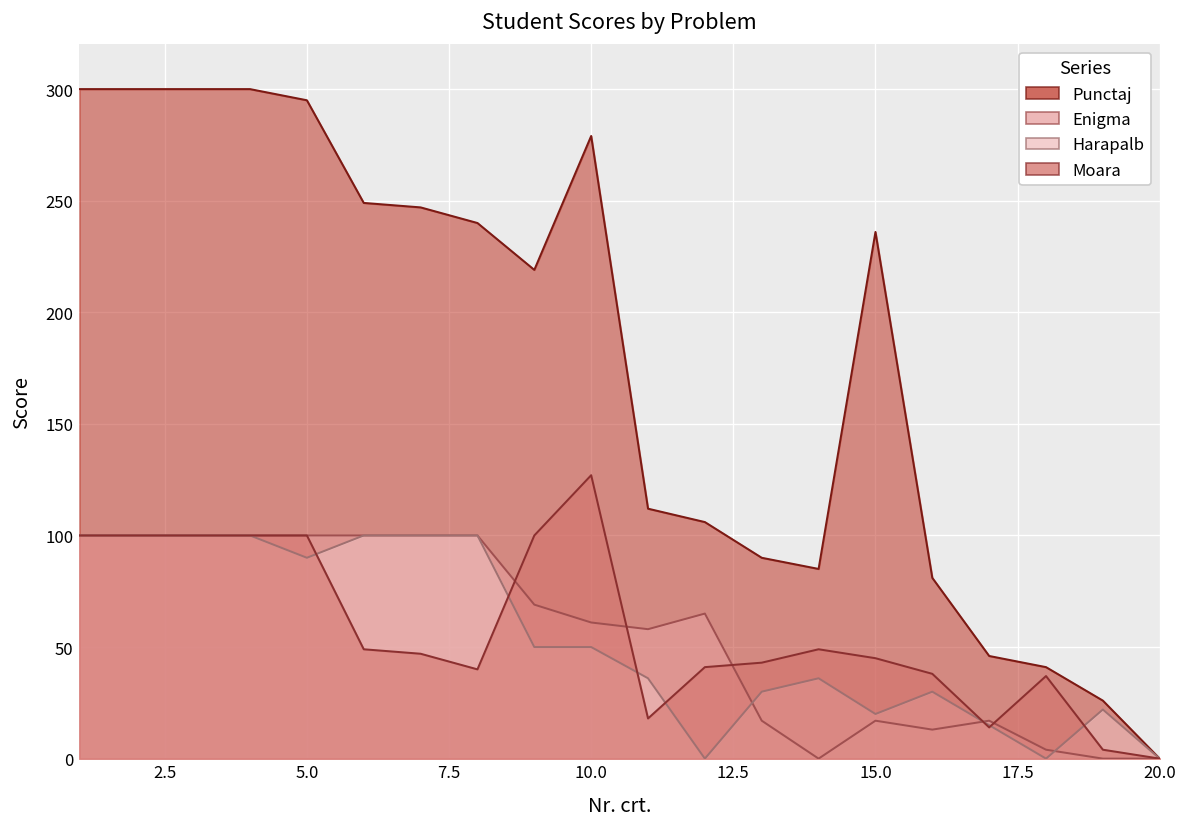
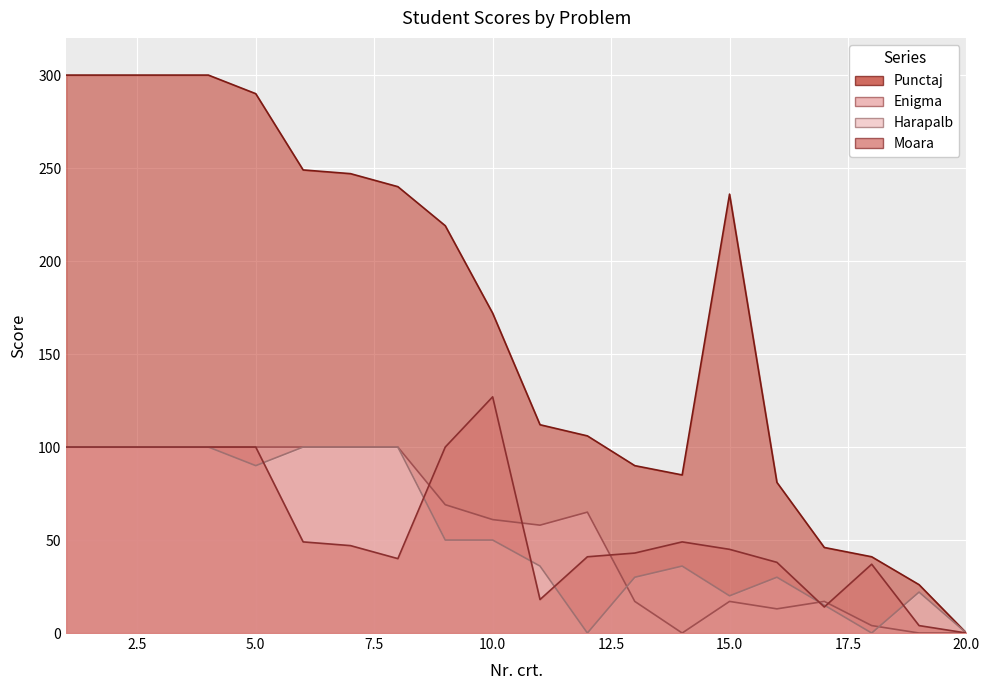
  {
    "Punctaj": {
-     "5.0": 295,
-     "10.0": 279,
+     "5.0": 290,
+     "10.0": 172,
      "15.0": 236
    },
    "Moara": {
      "10.0": 127,
      "15.0": 45
    }
  }
